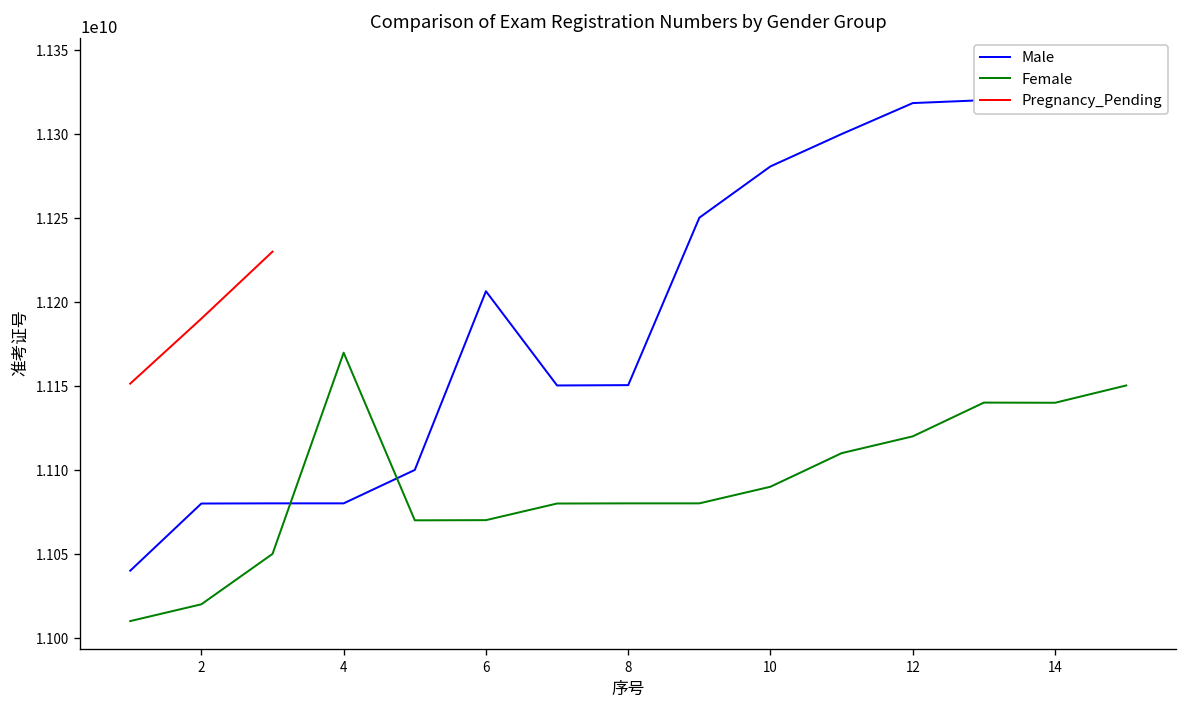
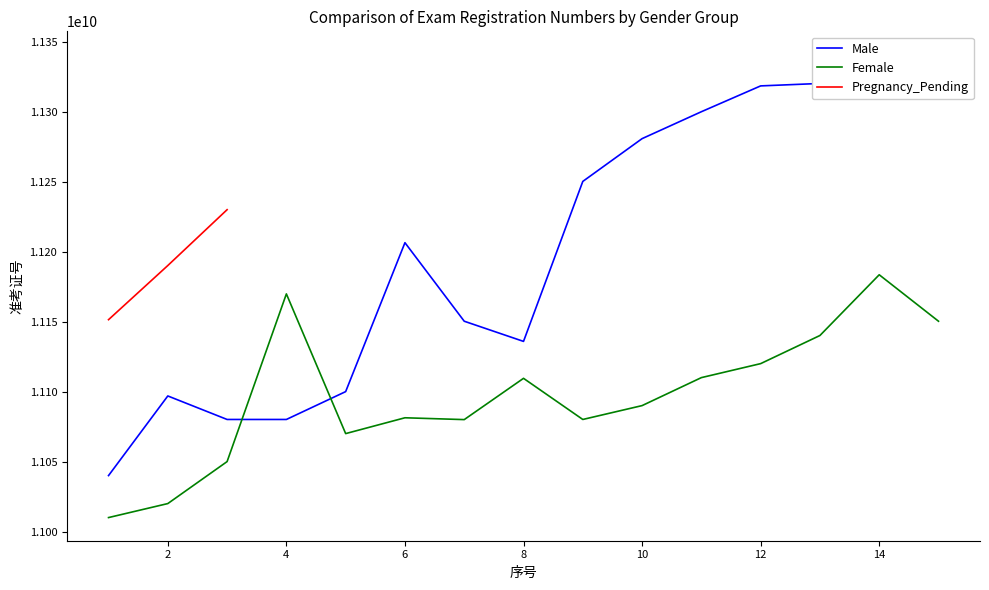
  {
    "Male": {
-     "2": 11080000000,
+     "2": 11097000000,
      "4": 11080000000,
      "6": 11207000000,
-     "8": 11151000000,
+     "8": 11136000000,
      "10": 11281000000,
      "12": 11319000000
    },
    "Female": {
      "2": 11020000000,
      "4": 11170000000,
-     "6": 11070000000,
-     "8": 11080000000,
+     "6": 11081000000,
+     "8": 11110000000,
      "10": 11090000000,
      "12": 11120000000,
-     "14": 11140000000
+     "14": 11184000000
    },
    "Pregnancy_Pending": {
      "2": 11190000000
    }
  }
